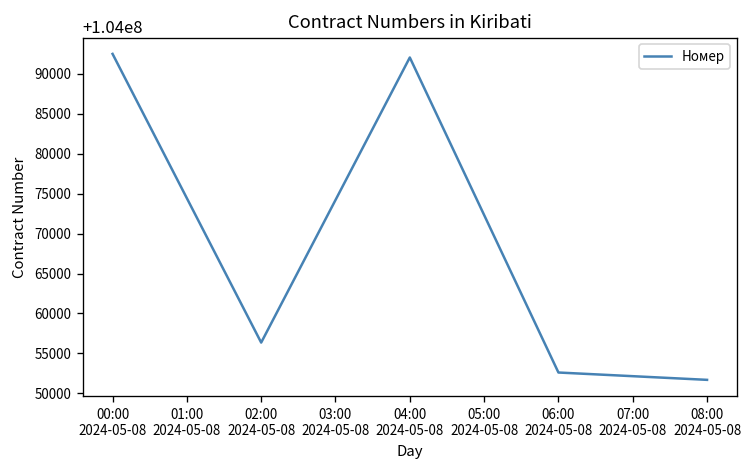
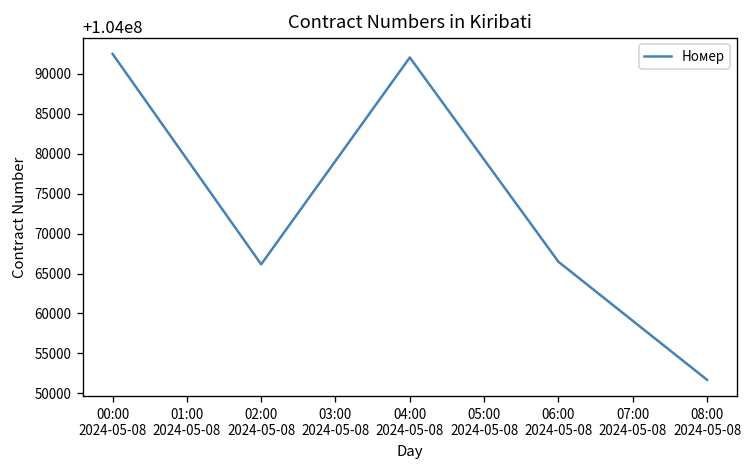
  {
    "00:00 2024-05-08": 104093000,
-   "02:00 2024-05-08": 104056000,
+   "02:00 2024-05-08": 104066000,
    "04:00 2024-05-08": 104092000,
-   "06:00 2024-05-08": 104053000,
+   "06:00 2024-05-08": 104066000,
    "08:00 2024-05-08": 104052000
  }
